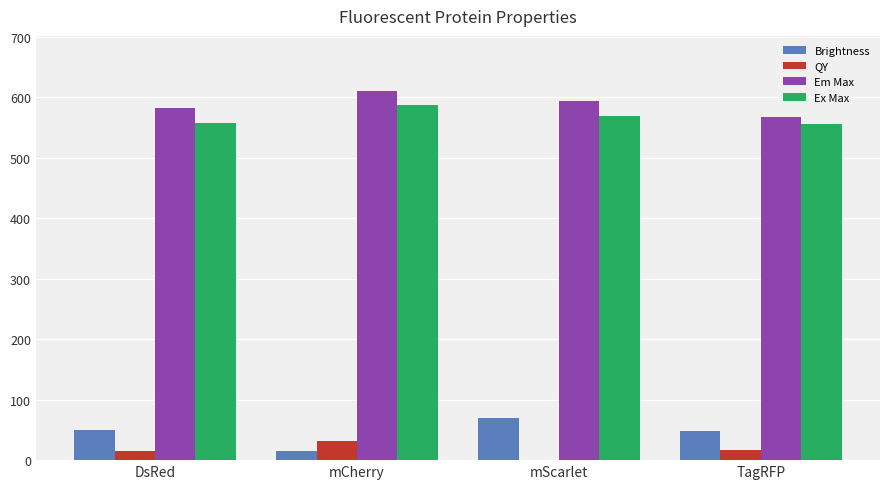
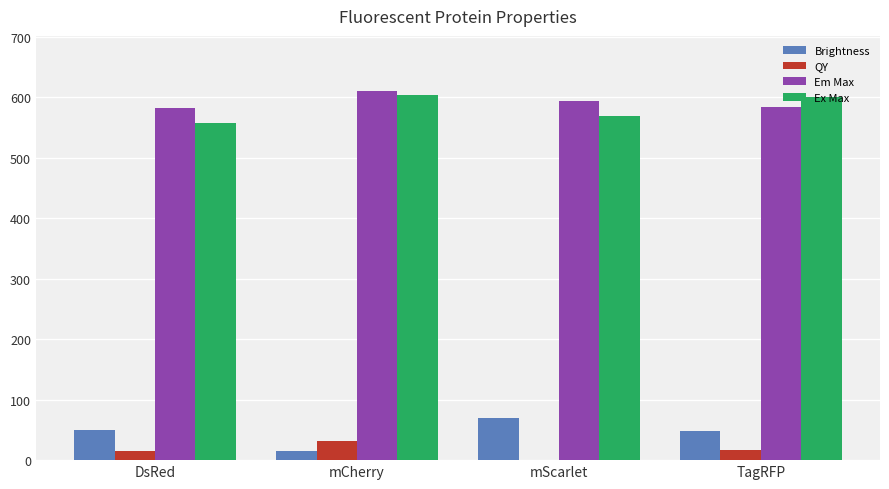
  {
    "Brightness": {
      "DsRed": 50,
      "mCherry": 20,
      "mScarlet": 70,
      "TagRFP": 50
    },
    "QY": {
      "DsRed": 20,
      "mCherry": 30,
      "TagRFP": 20
    },
    "Em Max": {
      "DsRed": 580,
      "mCherry": 610,
      "mScarlet": 590,
-     "TagRFP": 570
+     "TagRFP": 580
    },
    "Ex Max": {
      "DsRed": 560,
-     "mCherry": 590,
+     "mCherry": 600,
      "mScarlet": 570,
-     "TagRFP": 560
+     "TagRFP": 600
    }
  }
